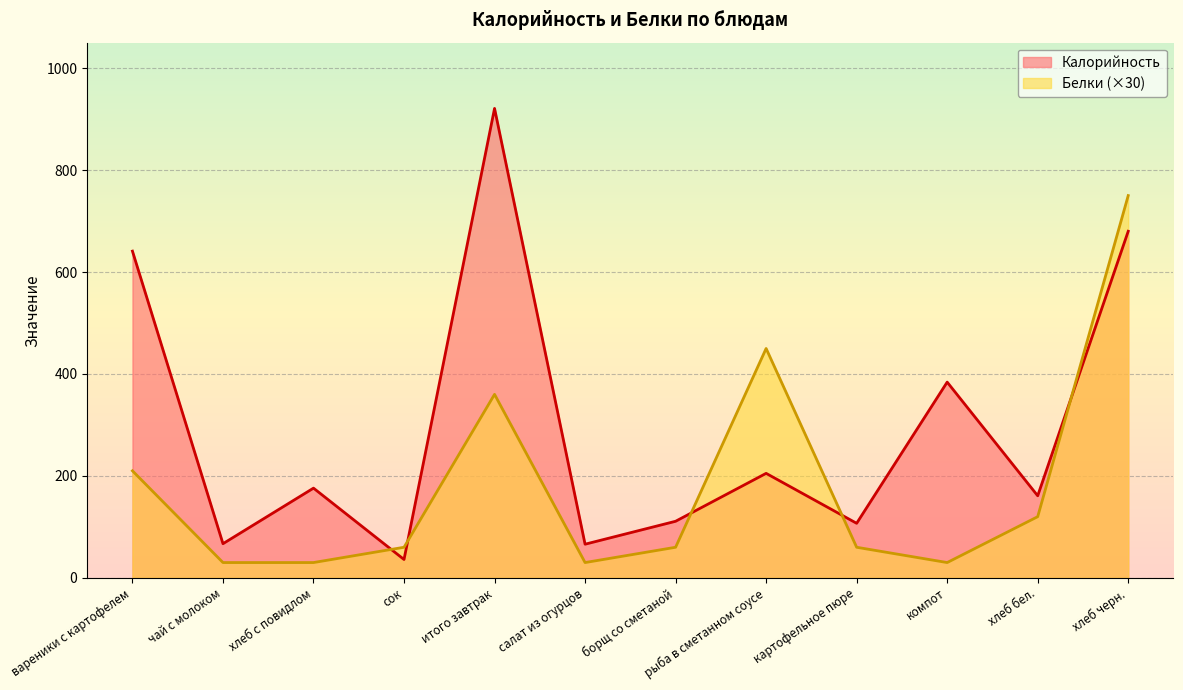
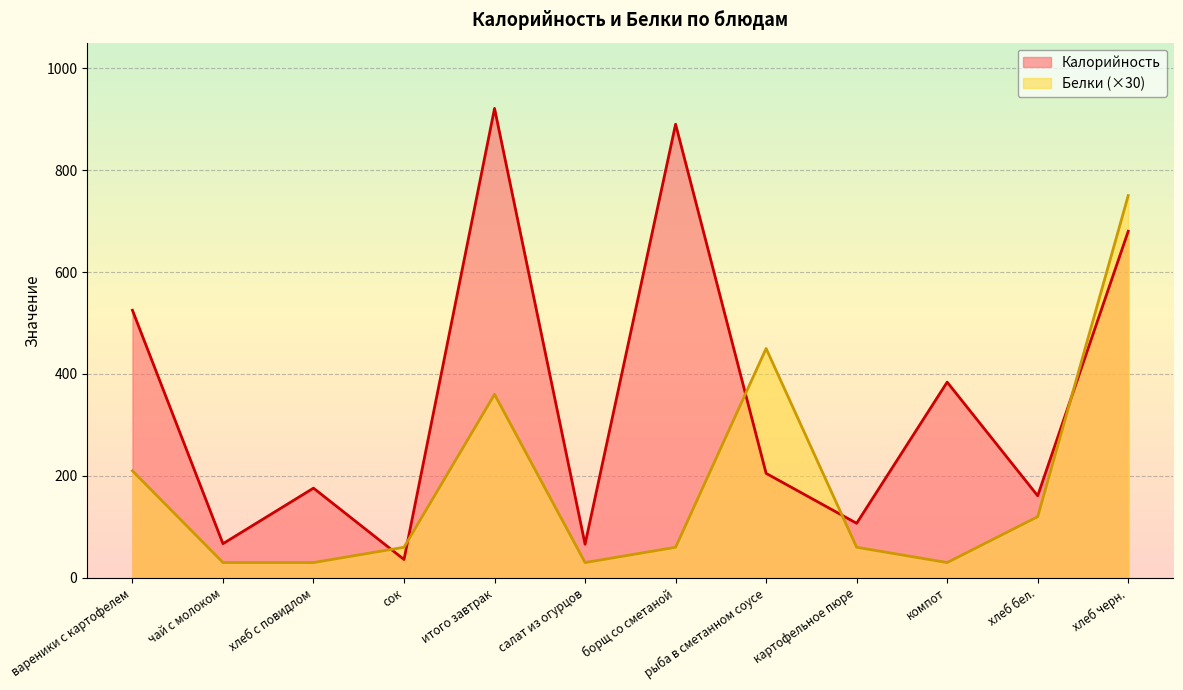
  {
    "Калорийность": {
-     "вареники с картофелем": 640,
+     "вареники с картофелем": 530,
      "чай с молоком": 70,
      "хлеб с повидлом": 180,
      "сок": 40,
      "итого завтрак": 920,
      "салат из огурцов": 70,
-     "борщ со сметаной": 110,
+     "борщ со сметаной": 890,
      "рыба в сметанном соусе": 210,
      "картофельное пюре": 110,
      "компот": 380,
      "хлеб бел.": 160,
      "хлеб черн.": 680
    },
    "Белки (×30)": {
      "вареники с картофелем": 210,
      "чай с молоком": 30,
      "хлеб с повидлом": 30,
      "сок": 60,
      "итого завтрак": 360,
      "салат из огурцов": 30,
      "борщ со сметаной": 60,
      "рыба в сметанном соусе": 450,
      "картофельное пюре": 60,
      "компот": 30,
      "хлеб бел.": 120,
      "хлеб черн.": 750
    }
  }
